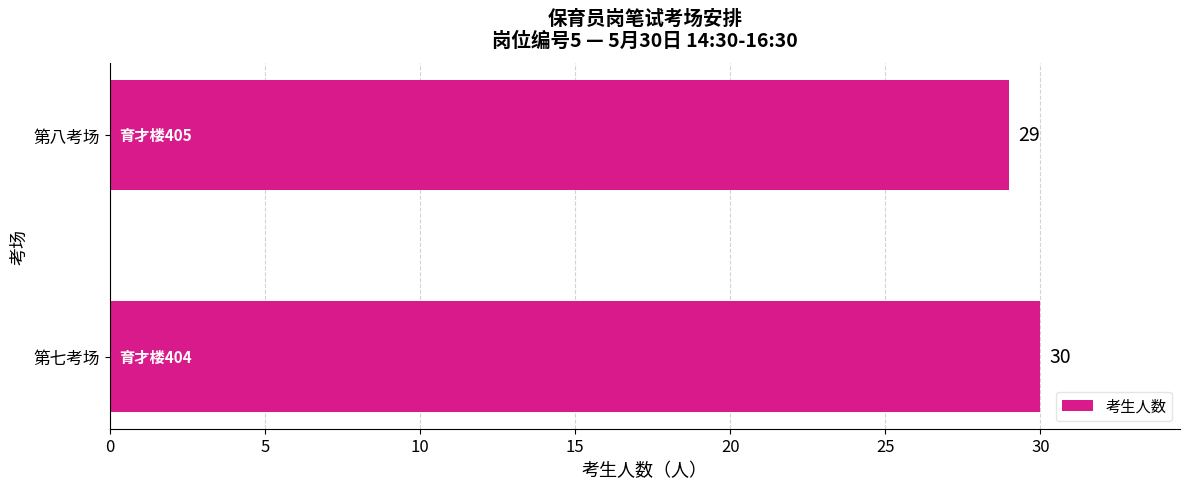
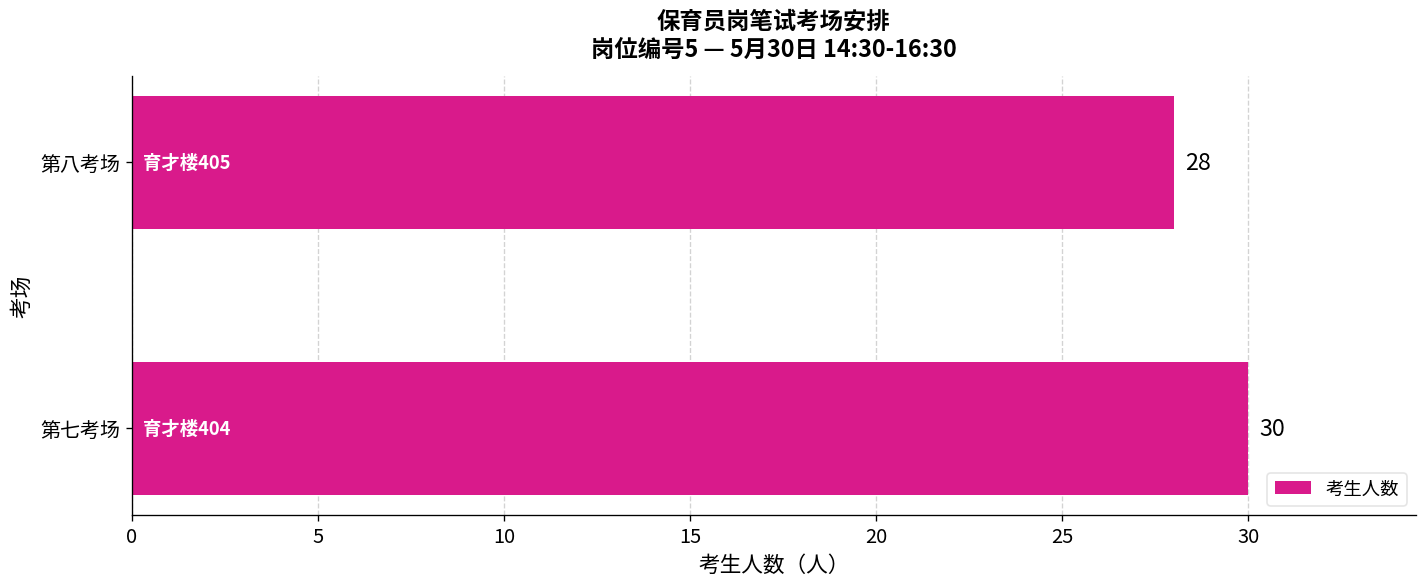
  {
-   "第八考场": 29,
+   "第八考场": 28,
    "第七考场": 30
  }
